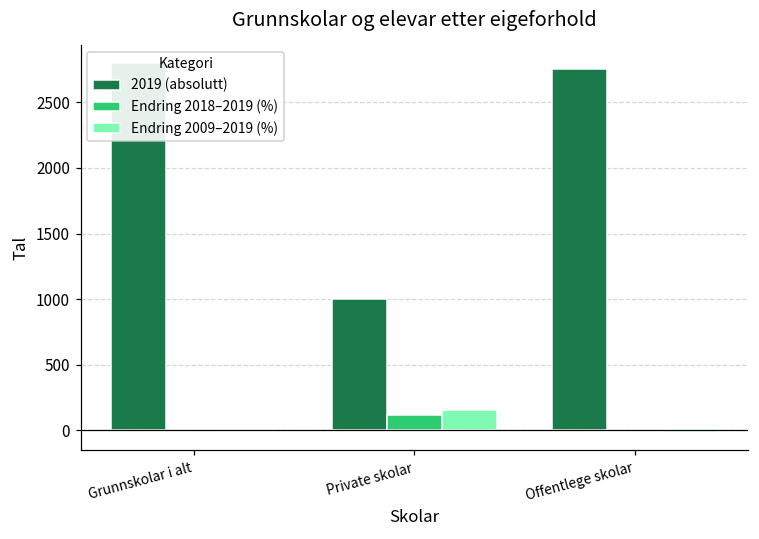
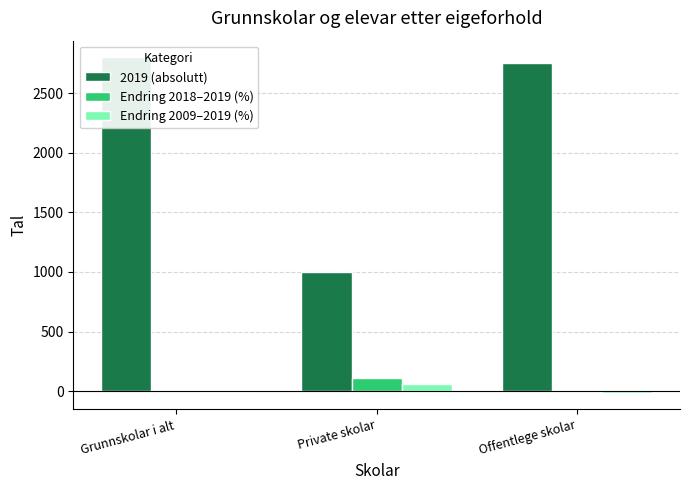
  {
    "2019 (absolutt)": {
      "Private skolar": 1000,
      "Offentlege skolar": 2760
    },
    "Endring 2018–2019 (%)": {
      "Private skolar": 110
    },
    "Endring 2009–2019 (%)": {
-     "Private skolar": 150
+     "Private skolar": 60
    }
  }
